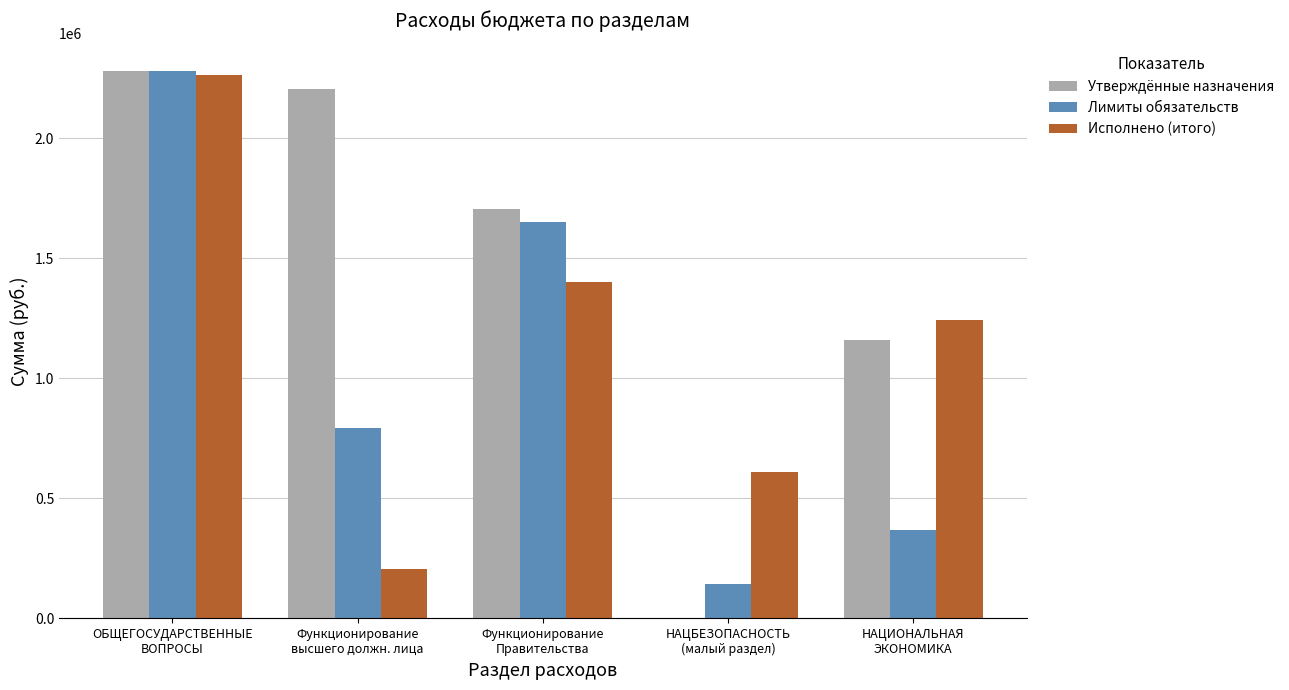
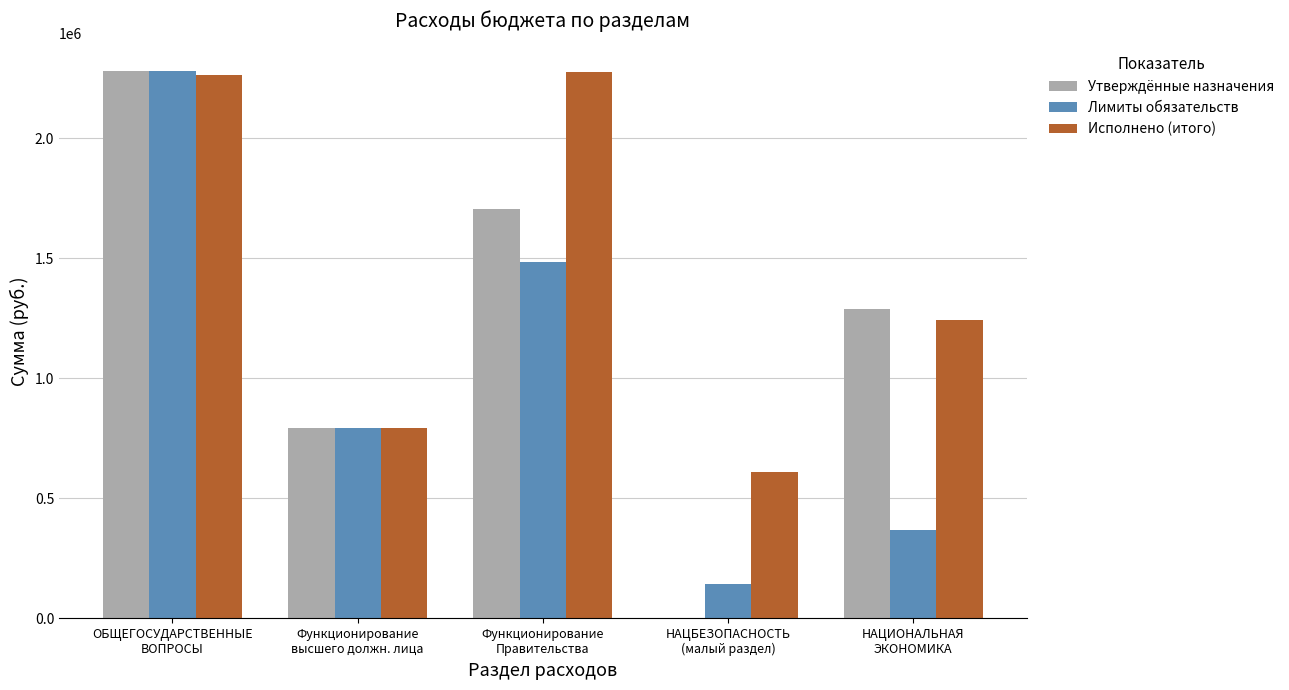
  {
    "Утверждённые назначения": {
      "ОБЩЕГОСУДАРСТВЕННЫЕ ВОПРОСЫ": 2280000,
-     "Функционирование высшего должн. лица": 2210000,
+     "Функционирование высшего должн. лица": 790000,
      "Функционирование Правительства": 1700000,
-     "НАЦИОНАЛЬНАЯ ЭКОНОМИКА": 1160000
+     "НАЦИОНАЛЬНАЯ ЭКОНОМИКА": 1290000
    },
    "Лимиты обязательств": {
      "ОБЩЕГОСУДАРСТВЕННЫЕ ВОПРОСЫ": 2280000,
      "Функционирование высшего должн. лица": 790000,
-     "Функционирование Правительства": 1650000,
+     "Функционирование Правительства": 1480000,
      "НАЦБЕЗОПАСНОСТЬ (малый раздел)": 140000,
      "НАЦИОНАЛЬНАЯ ЭКОНОМИКА": 370000
    },
    "Исполнено (итого)": {
      "ОБЩЕГОСУДАРСТВЕННЫЕ ВОПРОСЫ": 2260000,
-     "Функционирование высшего должн. лица": 210000,
-     "Функционирование Правительства": 1400000,
+     "Функционирование высшего должн. лица": 790000,
+     "Функционирование Правительства": 2270000,
      "НАЦБЕЗОПАСНОСТЬ (малый раздел)": 610000,
      "НАЦИОНАЛЬНАЯ ЭКОНОМИКА": 1240000
    }
  }
